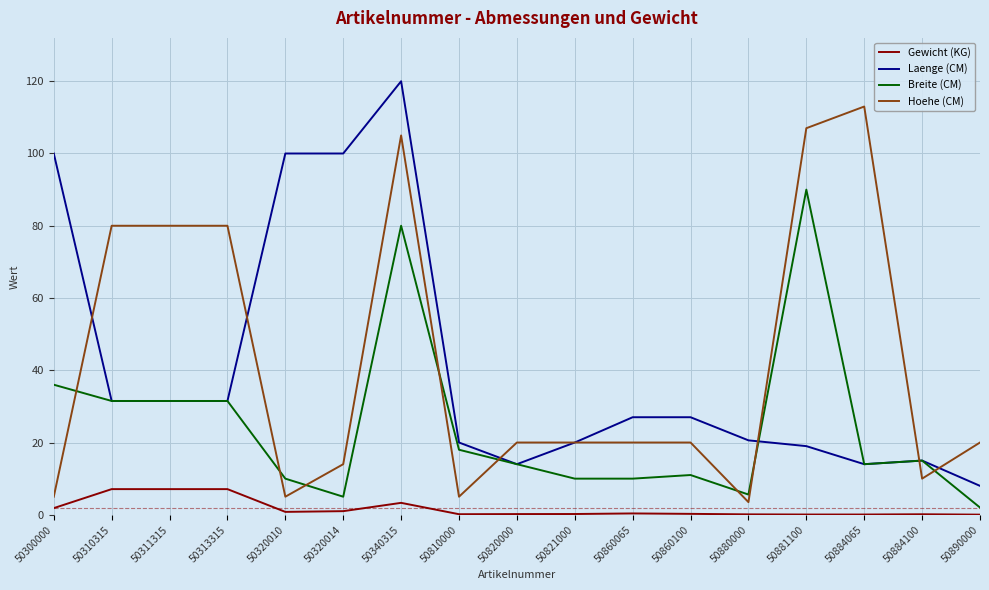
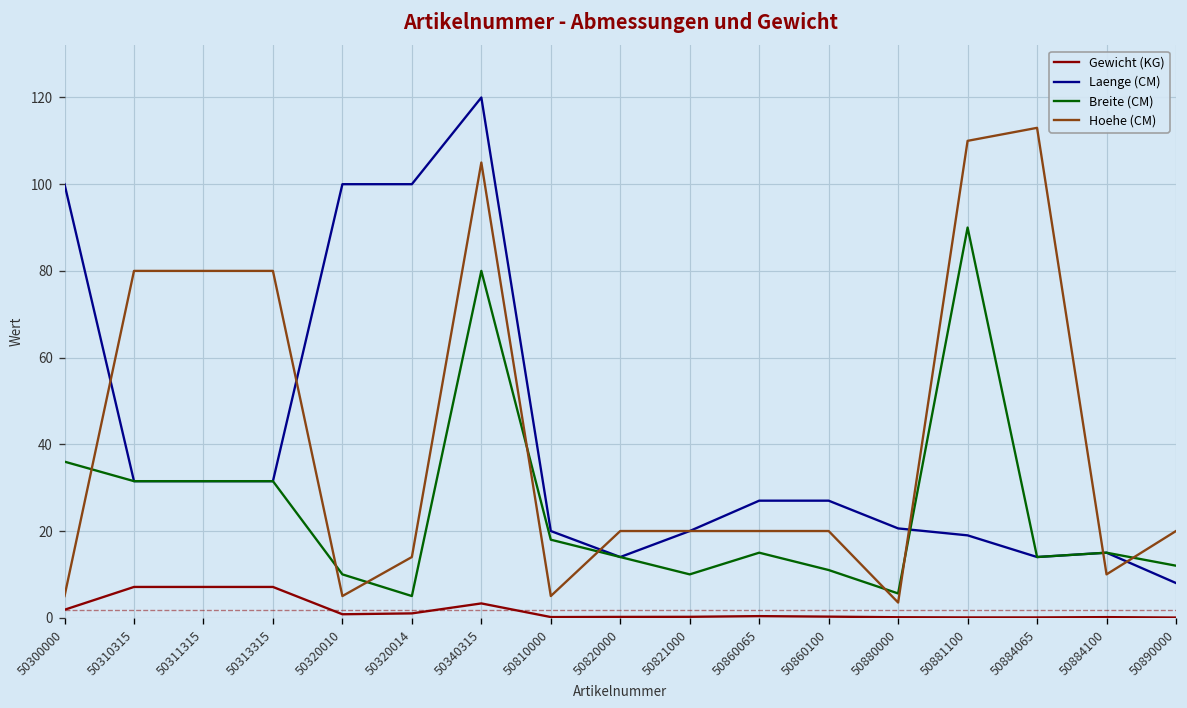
  {
    "Gewicht (KG)": {
      "50300000": 2,
      "50310315": 7,
      "50311315": 7,
      "50313315": 7,
      "50320010": 1,
      "50320014": 1,
      "50340315": 3,
      "50810000": 0,
      "50820000": 0,
      "50821000": 0,
      "50860065": 0,
      "50860100": 0,
      "50880000": 0,
      "50881100": 0,
      "50884065": 0,
      "50884100": 0,
      "50890000": 0
    },
    "Laenge (CM)": {
      "50300000": 100,
      "50320010": 100,
      "50320014": 100,
      "50340315": 120,
      "50810000": 20,
      "50860065": 27,
      "50860100": 27,
      "50880000": 21,
      "50881100": 19,
      "50890000": 8
    },
    "Breite (CM)": {
      "50300000": 36,
      "50320010": 10,
      "50320014": 5,
      "50340315": 80,
      "50810000": 18,
      "50821000": 10,
-     "50860065": 10,
+     "50860065": 15,
      "50860100": 11,
      "50880000": 6,
      "50881100": 90,
-     "50890000": 2
+     "50890000": 12
    },
    "Hoehe (CM)": {
      "50300000": 5,
      "50310315": 80,
      "50311315": 80,
      "50313315": 80,
      "50320010": 5,
      "50320014": 14,
      "50340315": 105,
      "50810000": 5,
      "50820000": 20,
      "50860065": 20,
      "50860100": 20,
      "50880000": 4,
-     "50881100": 107,
+     "50881100": 110,
      "50884065": 113,
      "50884100": 10,
      "50890000": 20
    }
  }
